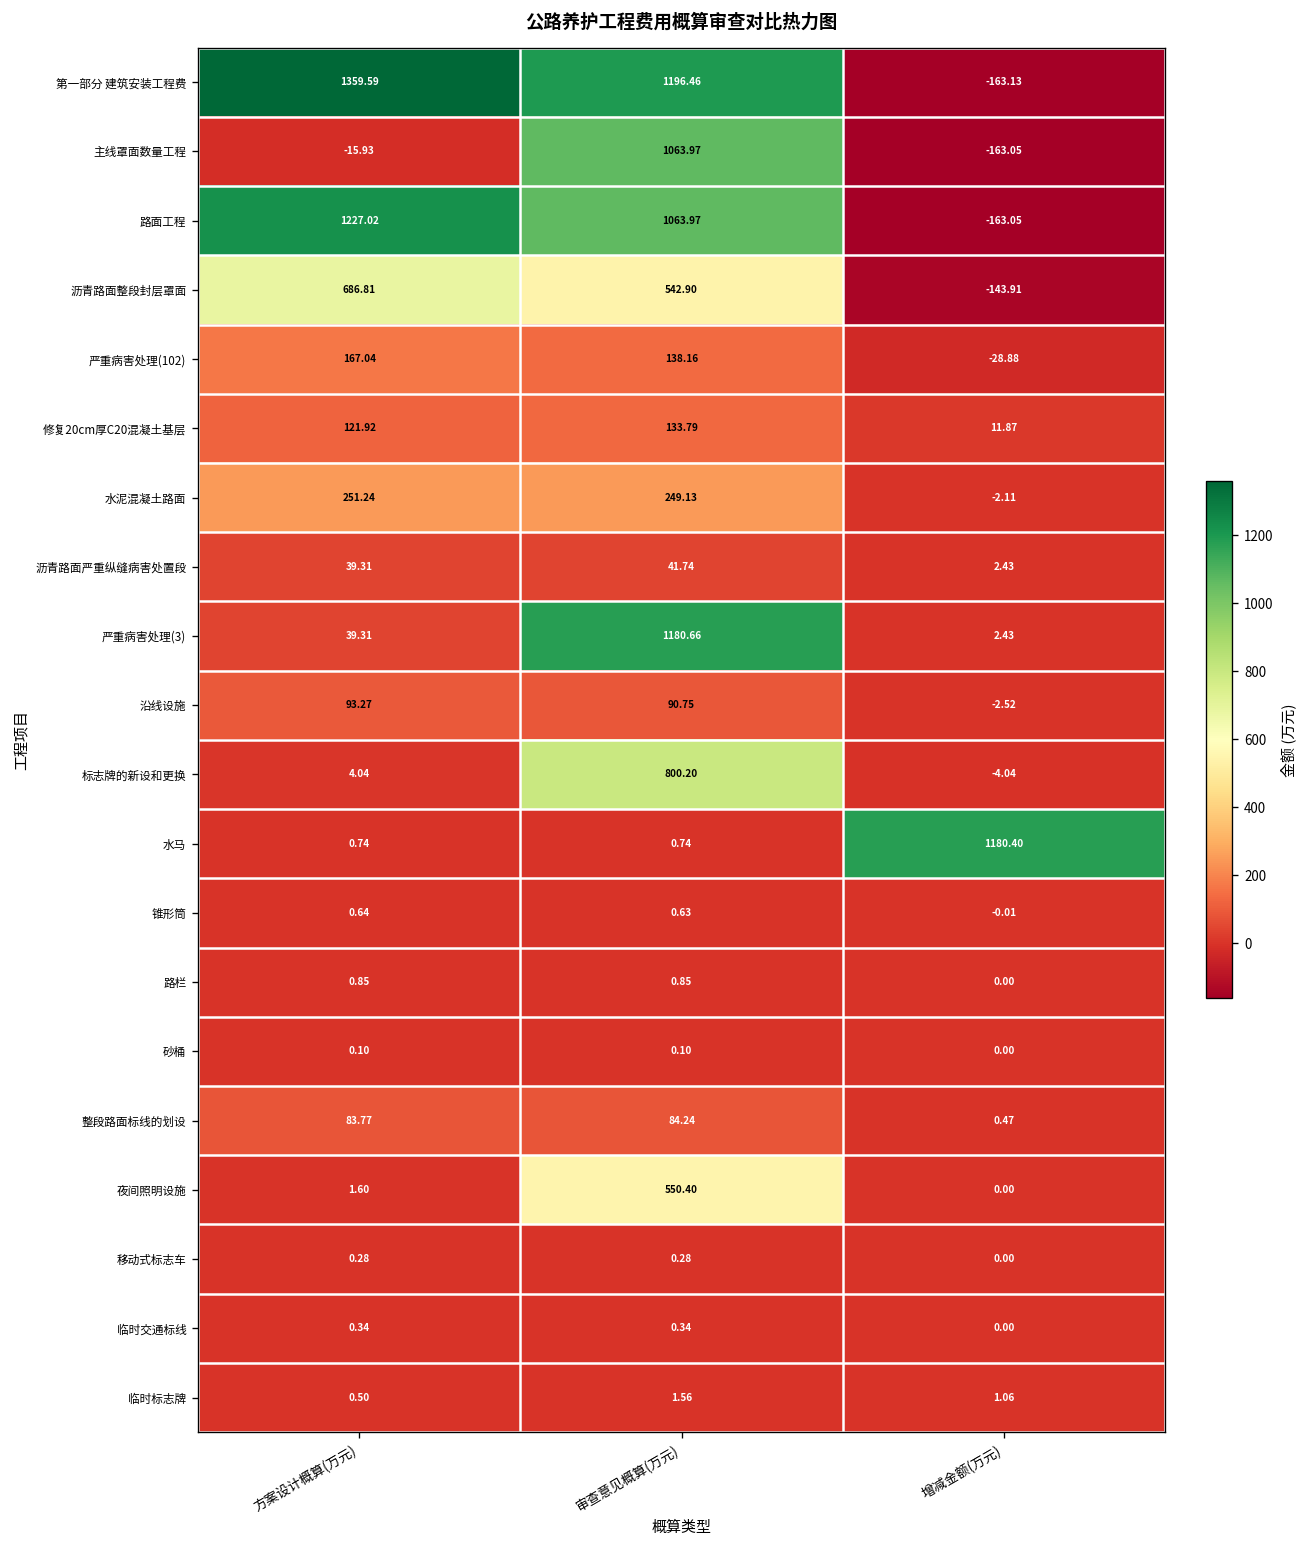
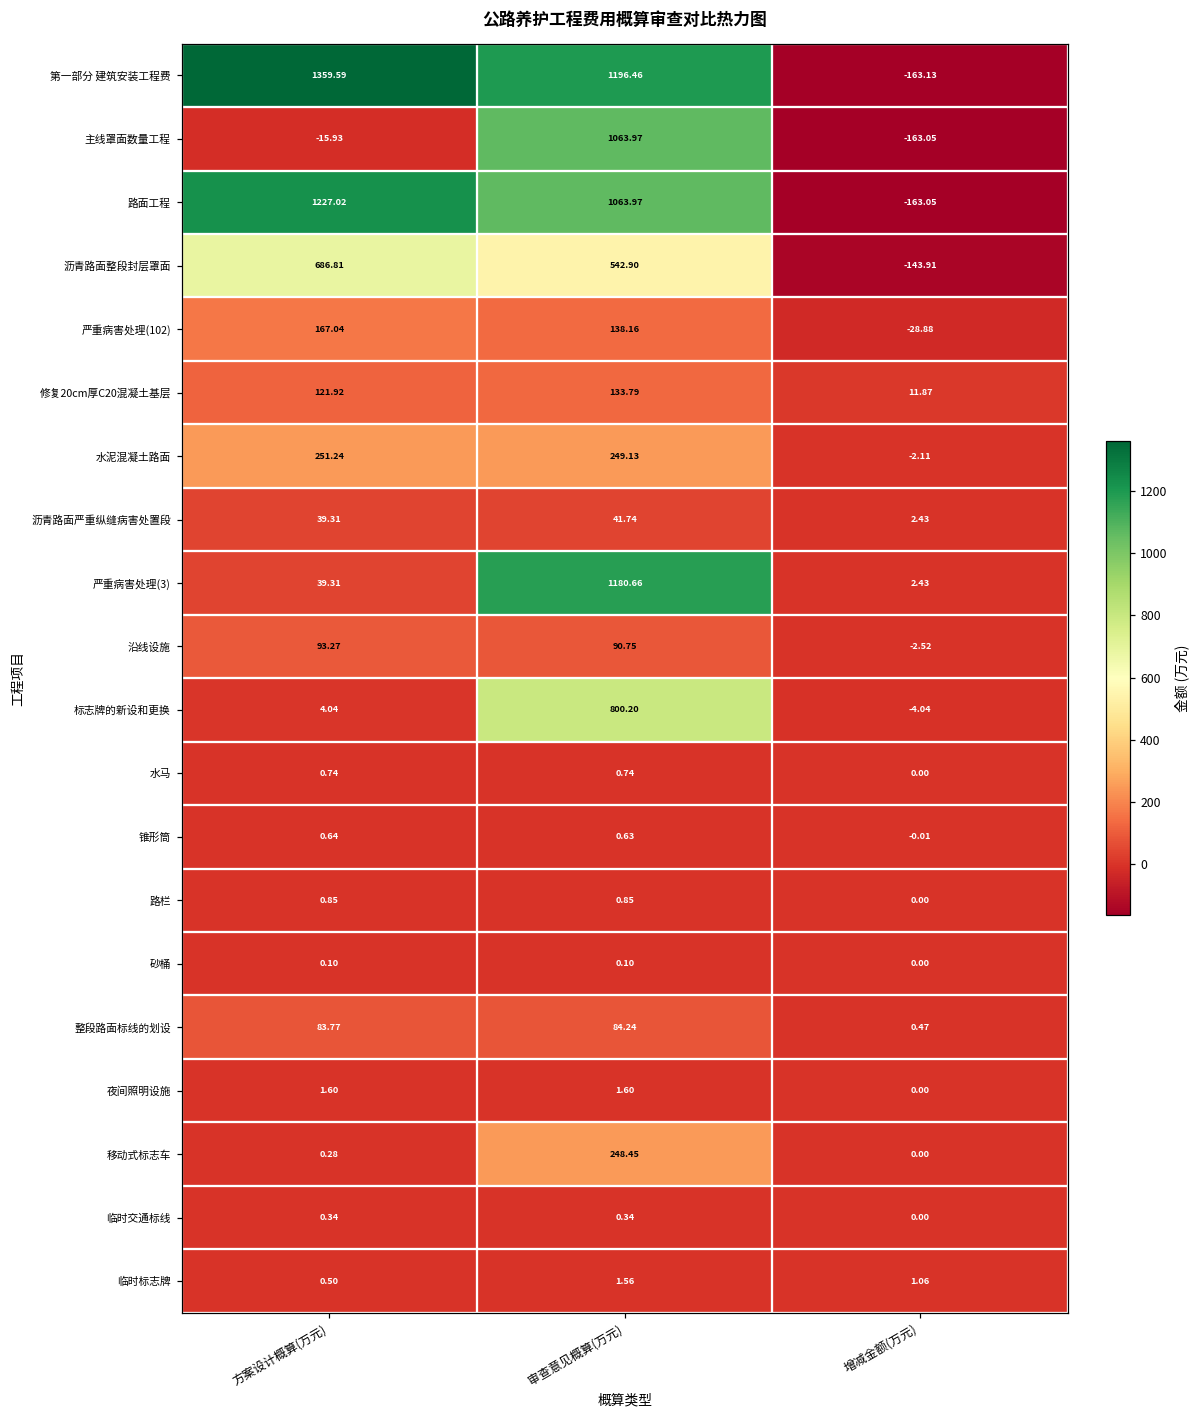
  {
    "第一部分 建筑安装工程费": {
      "方案设计概算(万元)": 1359.59,
      "审查意见概算(万元)": 1196.46,
      "增减金额(万元)": -163.13
    },
    "主线罩面数量工程": {
      "方案设计概算(万元)": -15.93,
      "审查意见概算(万元)": 1063.97,
      "增减金额(万元)": -163.05
    },
    "路面工程": {
      "方案设计概算(万元)": 1227.02,
      "审查意见概算(万元)": 1063.97,
      "增减金额(万元)": -163.05
    },
    "沥青路面整段封层罩面": {
      "方案设计概算(万元)": 686.81,
      "审查意见概算(万元)": 542.90,
      "增减金额(万元)": -143.91
    },
    "严重病害处理(102)": {
      "方案设计概算(万元)": 167.04,
      "审查意见概算(万元)": 138.16,
      "增减金额(万元)": -28.88
    },
    "修复20cm厚C20混凝土基层": {
      "方案设计概算(万元)": 121.92,
      "审查意见概算(万元)": 133.79,
      "增减金额(万元)": 11.87
    },
    "水泥混凝土路面": {
      "方案设计概算(万元)": 251.24,
      "审查意见概算(万元)": 249.13,
      "增减金额(万元)": -2.11
    },
    "沥青路面严重纵缝病害处置段": {
      "方案设计概算(万元)": 39.31,
      "审查意见概算(万元)": 41.74,
      "增减金额(万元)": 2.43
    },
    "严重病害处理(3)": {
      "方案设计概算(万元)": 39.31,
      "审查意见概算(万元)": 1180.66,
      "增减金额(万元)": 2.43
    },
    "沿线设施": {
      "方案设计概算(万元)": 93.27,
      "审查意见概算(万元)": 90.75,
      "增减金额(万元)": -2.52
    },
    "标志牌的新设和更换": {
      "方案设计概算(万元)": 4.04,
      "审查意见概算(万元)": 800.20,
      "增减金额(万元)": -4.04
    },
    "水马": {
      "方案设计概算(万元)": 0.74,
      "审查意见概算(万元)": 0.74,
-     "增减金额(万元)": 1180.40
+     "增减金额(万元)": 0.00
    },
    "锥形筒": {
      "方案设计概算(万元)": 0.64,
      "审查意见概算(万元)": 0.63,
      "增减金额(万元)": -0.01
    },
    "路栏": {
      "方案设计概算(万元)": 0.85,
      "审查意见概算(万元)": 0.85,
      "增减金额(万元)": 0.00
    },
    "砂桶": {
      "方案设计概算(万元)": 0.10,
      "审查意见概算(万元)": 0.10,
      "增减金额(万元)": 0.00
    },
    "整段路面标线的划设": {
      "方案设计概算(万元)": 83.77,
      "审查意见概算(万元)": 84.24,
      "增减金额(万元)": 0.47
    },
    "夜间照明设施": {
      "方案设计概算(万元)": 1.60,
-     "审查意见概算(万元)": 550.40,
+     "审查意见概算(万元)": 1.60,
      "增减金额(万元)": 0.00
    },
    "移动式标志车": {
      "方案设计概算(万元)": 0.28,
-     "审查意见概算(万元)": 0.28,
+     "审查意见概算(万元)": 248.45,
      "增减金额(万元)": 0.00
    },
    "临时交通标线": {
      "方案设计概算(万元)": 0.34,
      "审查意见概算(万元)": 0.34,
      "增减金额(万元)": 0.00
    },
    "临时标志牌": {
      "方案设计概算(万元)": 0.50,
      "审查意见概算(万元)": 1.56,
      "增减金额(万元)": 1.06
    }
  }
